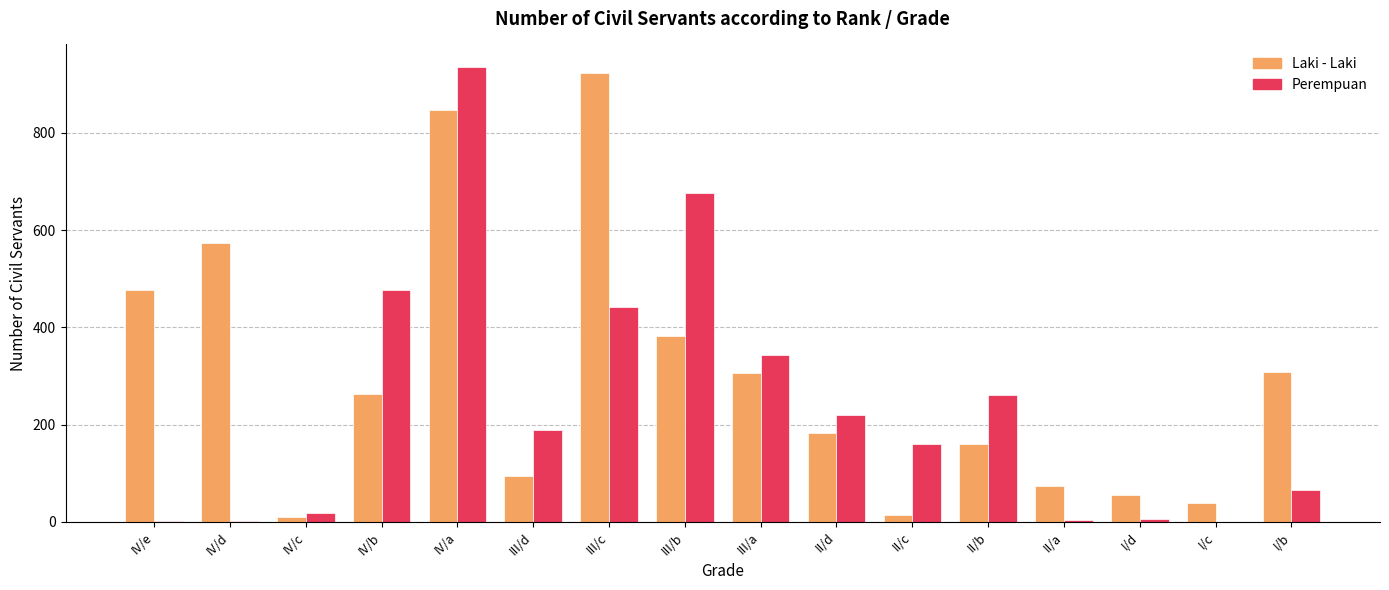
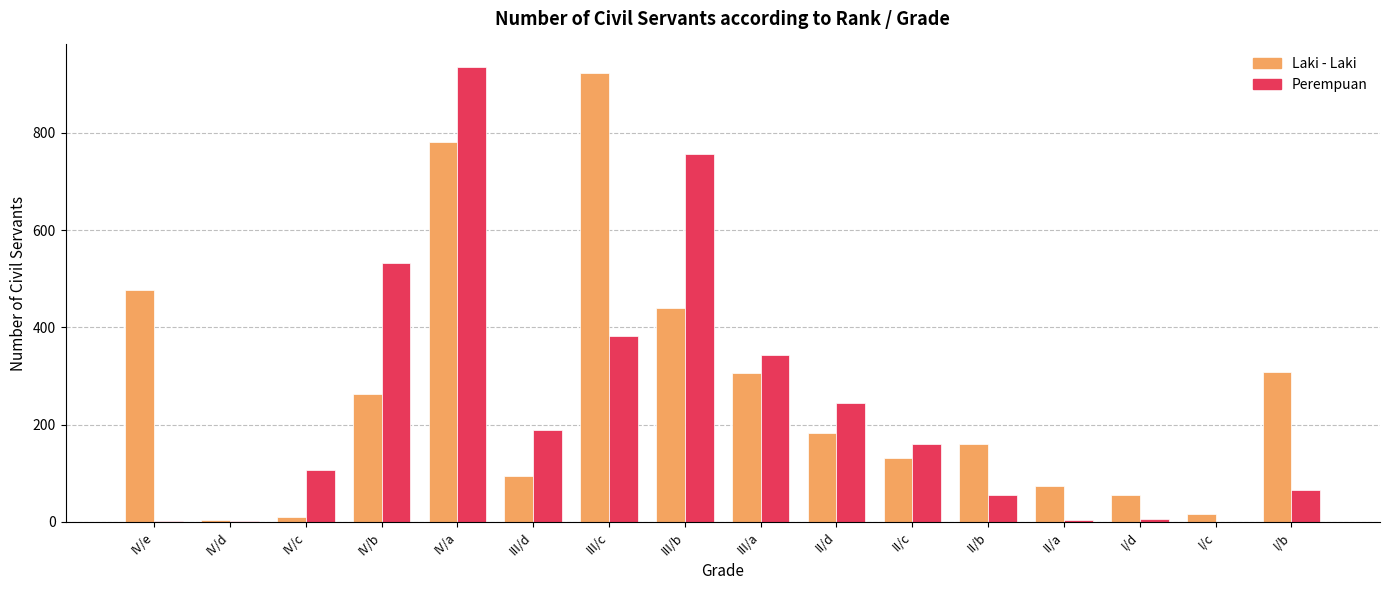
  {
    "Laki - Laki": {
      "IV/e": 480,
-     "IV/d": 570,
+     "IV/d": 0,
      "IV/c": 10,
      "IV/b": 260,
-     "IV/a": 850,
+     "IV/a": 780,
      "III/d": 90,
      "III/c": 920,
-     "III/b": 380,
+     "III/b": 440,
      "III/a": 310,
      "II/d": 180,
-     "II/c": 10,
+     "II/c": 130,
      "II/b": 160,
      "II/a": 70,
      "I/d": 60,
-     "I/c": 40,
+     "I/c": 20,
      "I/b": 310
    },
    "Perempuan": {
-     "IV/c": 20,
-     "IV/b": 480,
+     "IV/c": 110,
+     "IV/b": 530,
      "IV/a": 940,
      "III/d": 190,
-     "III/c": 440,
-     "III/b": 680,
+     "III/c": 380,
+     "III/b": 760,
      "III/a": 340,
-     "II/d": 220,
+     "II/d": 240,
      "II/c": 160,
-     "II/b": 260,
+     "II/b": 60,
      "I/c": 0,
      "I/b": 70
    }
  }
